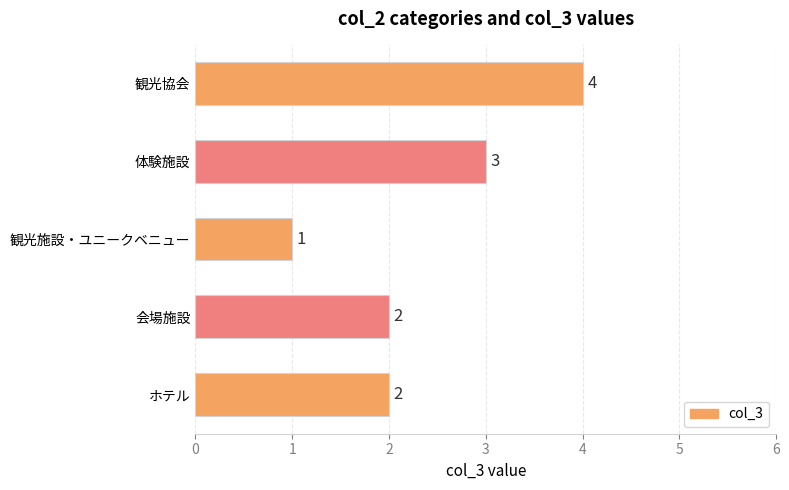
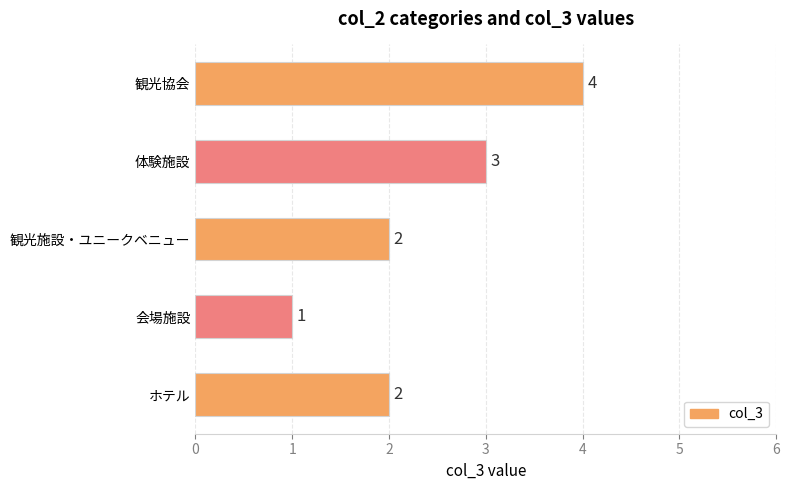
  {
    "観光協会": 4,
    "体験施設": 3,
-   "観光施設・ユニークベニュー": 1,
-   "会場施設": 2,
+   "観光施設・ユニークベニュー": 2,
+   "会場施設": 1,
    "ホテル": 2
  }
